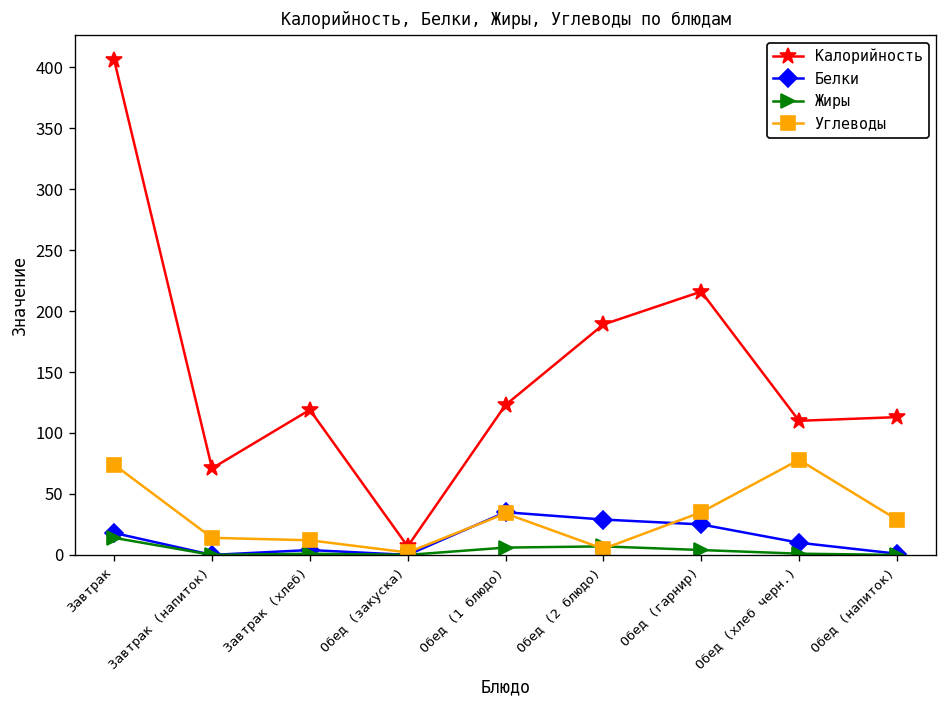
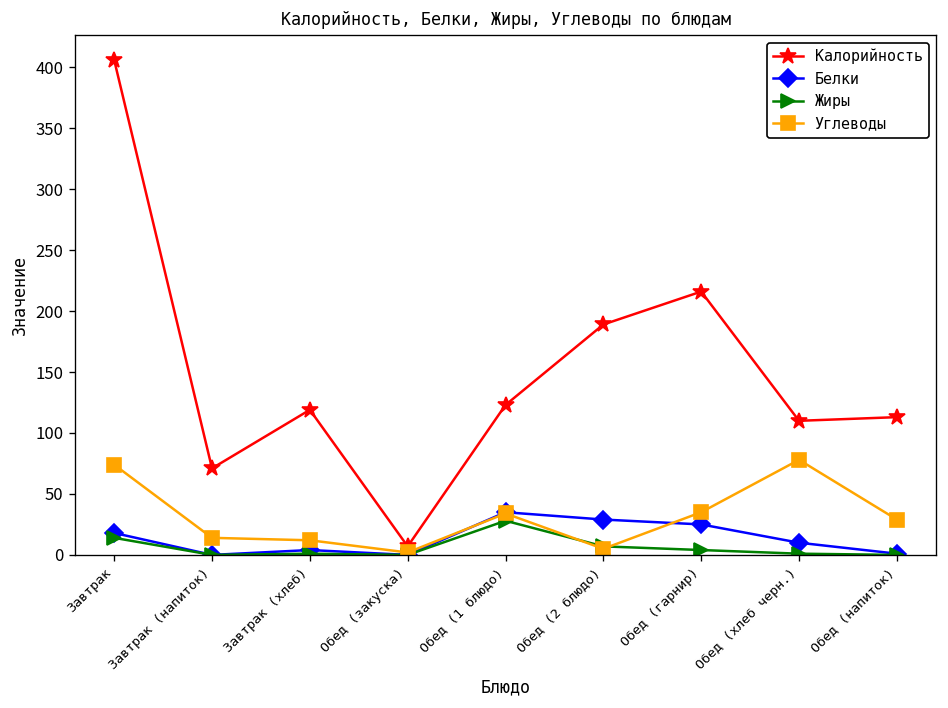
  {
    "Калорийность": {
      "Завтрак": 406,
      "Завтрак (напиток)": 71,
      "Завтрак (хлеб)": 119,
      "Обед (закуска)": 7,
      "Обед (1 блюдо)": 123,
      "Обед (2 блюдо)": 189,
      "Обед (гарнир)": 216,
      "Обед (хлеб черн.)": 110,
      "Обед (напиток)": 113
    },
    "Белки": {
      "Завтрак": 18,
      "Завтрак (хлеб)": 4,
      "Обед (2 блюдо)": 29,
      "Обед (гарнир)": 25,
      "Обед (хлеб черн.)": 10
    },
    "Жиры": {
      "Завтрак": 14,
      "Завтрак (хлеб)": 1,
-     "Обед (1 блюдо)": 6,
+     "Обед (1 блюдо)": 28,
      "Обед (гарнир)": 4,
      "Обед (хлеб черн.)": 1
    },
    "Углеводы": {
      "Завтрак": 74,
      "Завтрак (напиток)": 14,
      "Завтрак (хлеб)": 12,
      "Обед (гарнир)": 35,
      "Обед (хлеб черн.)": 78,
      "Обед (напиток)": 29
    }
  }
